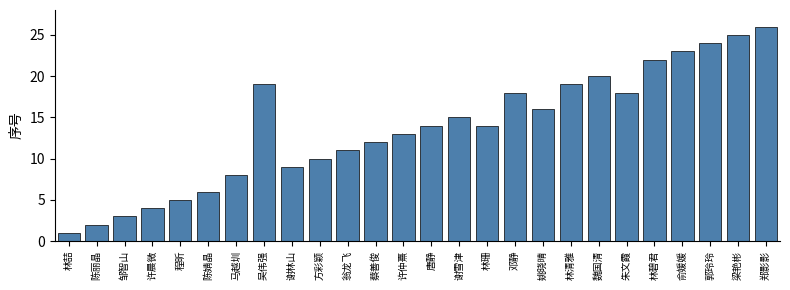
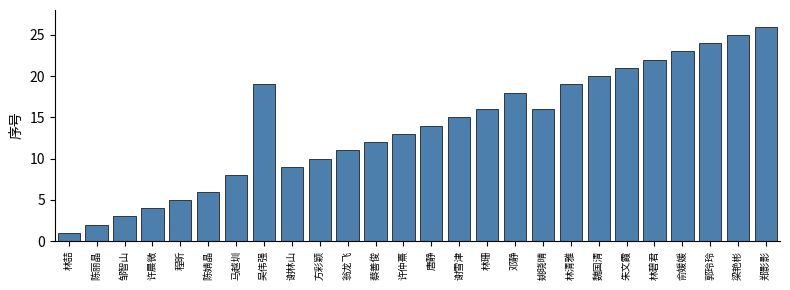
  {
    "林喆": 1,
    "陈丽晶": 2,
    "邹智山": 3,
    "许晨微": 4,
    "程昕": 5,
    "陈婧晶": 6,
    "马越圳": 8,
    "吴伟强": 19,
    "谢林山": 9,
    "方彩颖": 10,
    "翁龙飞": 11,
    "蔡善俊": 12,
    "许仲熹": 13,
    "唐静": 14,
    "谢雪津": 15,
-   "林珊": 14,
+   "林珊": 16,
    "邓静": 18,
    "姚晓晴": 16,
    "林清雅": 19,
    "魏国清": 20,
-   "朱文霞": 18,
+   "朱文霞": 21,
    "林碧君": 22,
    "俞媛媛": 23,
    "郭玲玲": 24,
    "梁艳彬": 25,
    "郑影影": 26
  }
